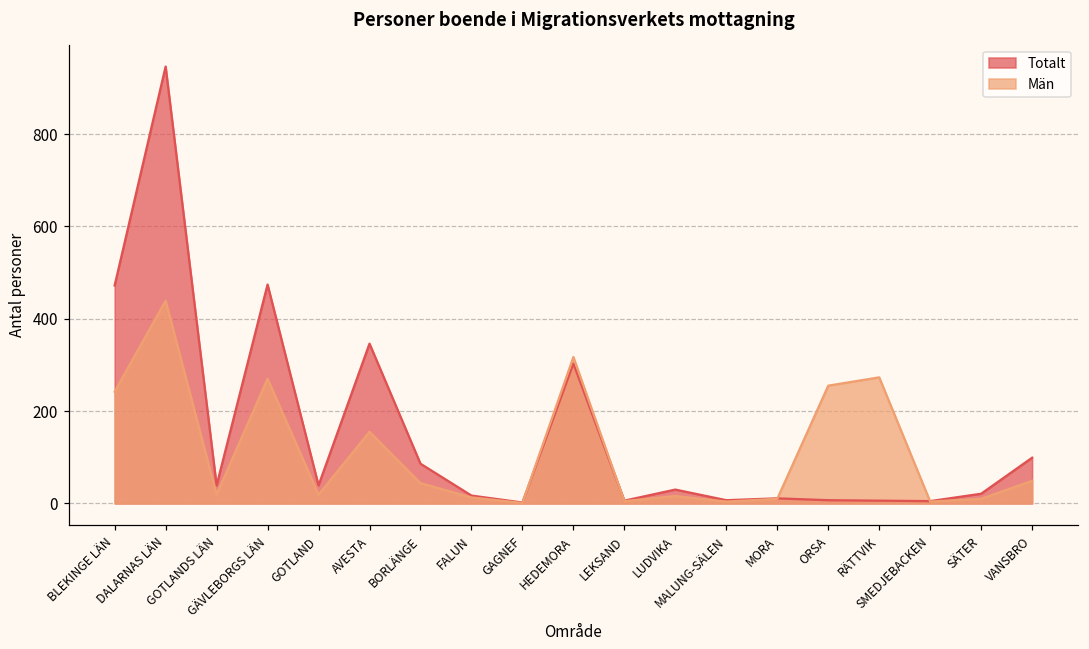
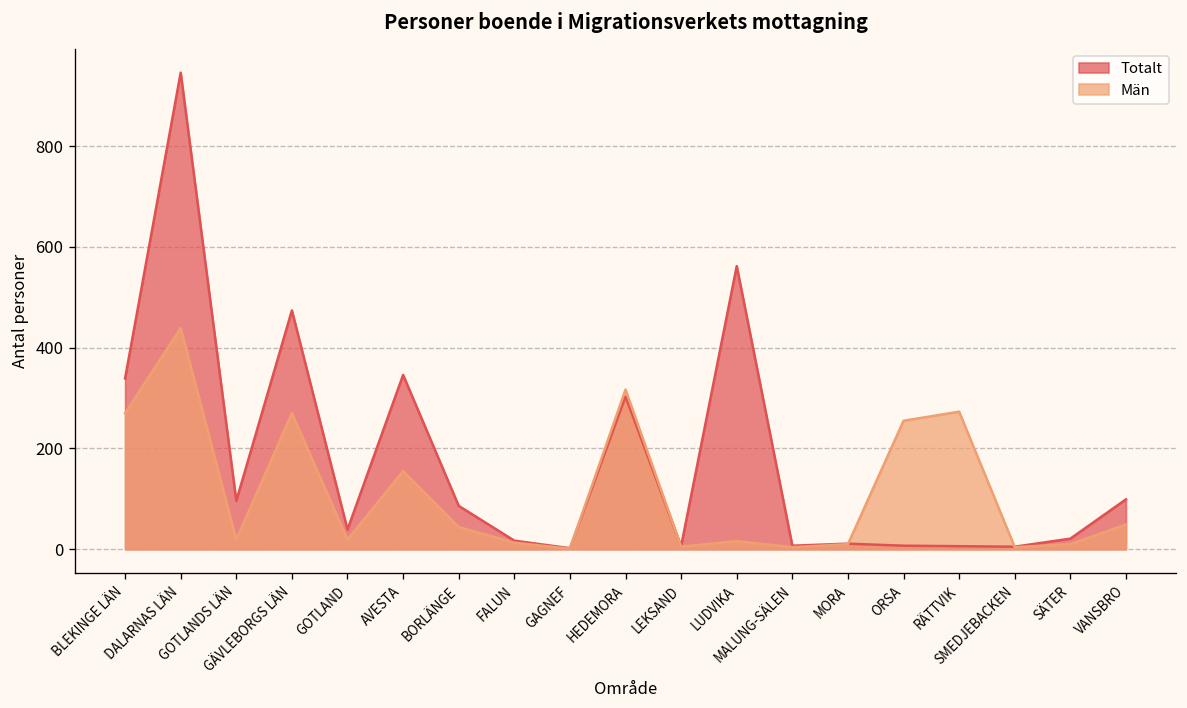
  {
    "Totalt": {
-     "BLEKINGE LÄN": 470,
+     "BLEKINGE LÄN": 340,
      "DALARNAS LÄN": 950,
-     "GOTLANDS LÄN": 40,
+     "GOTLANDS LÄN": 100,
      "GÄVLEBORGS LÄN": 470,
      "GOTLAND": 40,
      "AVESTA": 350,
      "BORLÄNGE": 90,
      "HEDEMORA": 300,
-     "LUDVIKA": 30,
+     "LUDVIKA": 560,
      "ORSA": 10,
      "RÄTTVIK": 10,
      "SÄTER": 20,
      "VANSBRO": 100
    },
    "Män": {
-     "BLEKINGE LÄN": 240,
+     "BLEKINGE LÄN": 270,
      "DALARNAS LÄN": 440,
      "GOTLANDS LÄN": 20,
      "GÄVLEBORGS LÄN": 270,
      "GOTLAND": 20,
      "AVESTA": 160,
      "BORLÄNGE": 40,
      "HEDEMORA": 320,
      "LUDVIKA": 20,
      "ORSA": 260,
      "RÄTTVIK": 270,
      "SÄTER": 10,
      "VANSBRO": 50
    }
  }
